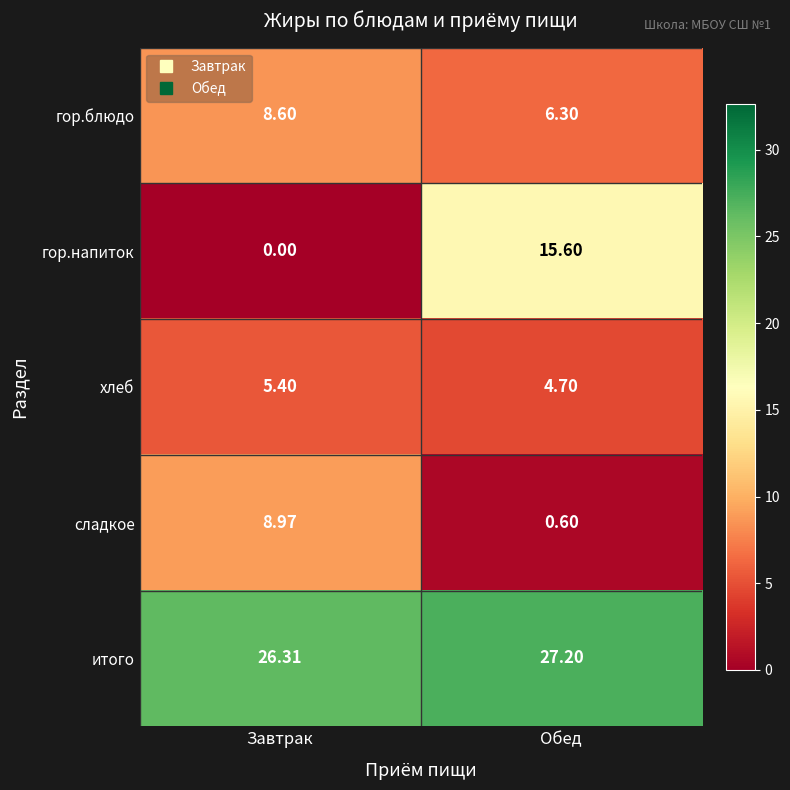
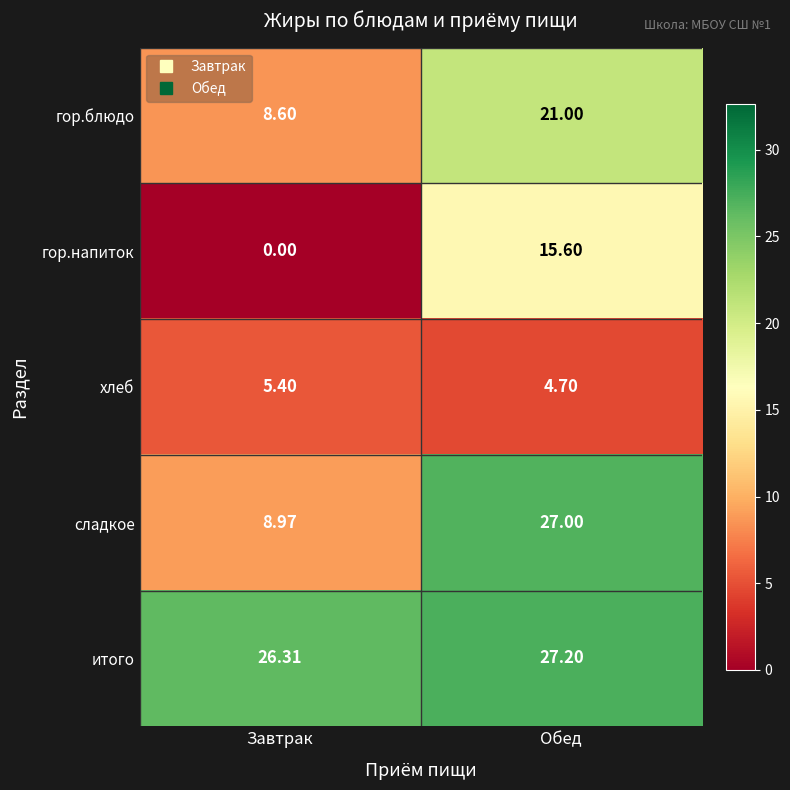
  {
    "гор.блюдо": {
      "Завтрак": 8.60,
-     "Обед": 6.30
+     "Обед": 21.00
    },
    "гор.напиток": {
      "Завтрак": 0.00,
      "Обед": 15.60
    },
    "хлеб": {
      "Завтрак": 5.40,
      "Обед": 4.70
    },
    "сладкое": {
      "Завтрак": 8.97,
-     "Обед": 0.60
+     "Обед": 27.00
    },
    "итого": {
      "Завтрак": 26.31,
      "Обед": 27.20
    }
  }
